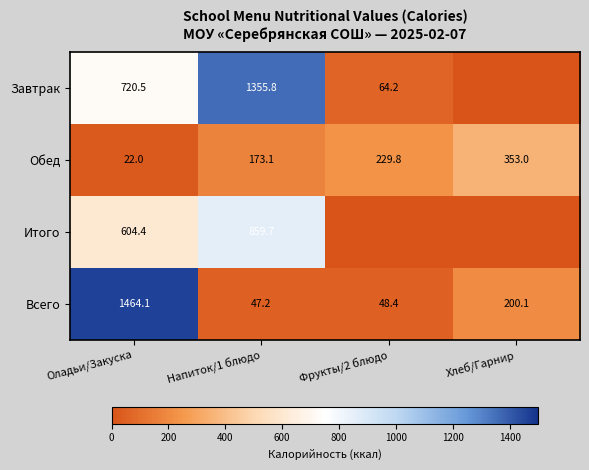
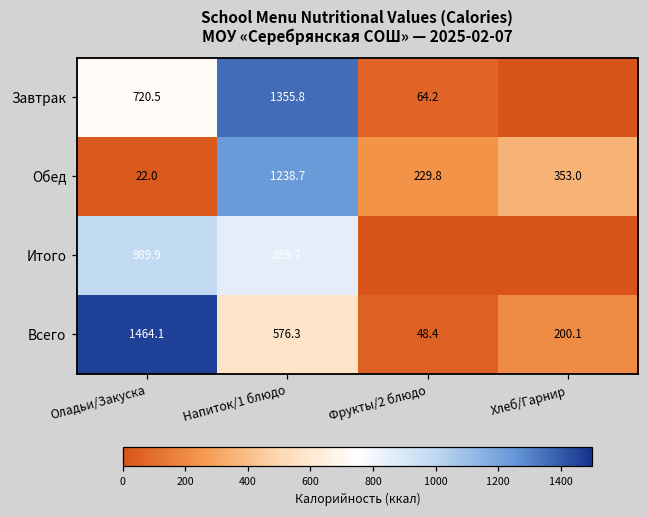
  {
    "Завтрак": {
      "Оладьи/Закуска": 720.5,
      "Напиток/1 блюдо": 1355.8,
      "Фрукты/2 блюдо": 64.2
    },
    "Обед": {
      "Оладьи/Закуска": 22.0,
-     "Напиток/1 блюдо": 173.1,
+     "Напиток/1 блюдо": 1238.7,
      "Фрукты/2 блюдо": 229.8,
      "Хлеб/Гарнир": 353.0
    },
    "Итого": {
-     "Оладьи/Закуска": 604.4
+     "Оладьи/Закуска": 989.9
    },
    "Всего": {
      "Оладьи/Закуска": 1464.1,
-     "Напиток/1 блюдо": 47.2,
+     "Напиток/1 блюдо": 576.3,
      "Фрукты/2 блюдо": 48.4,
      "Хлеб/Гарнир": 200.1
    }
  }
